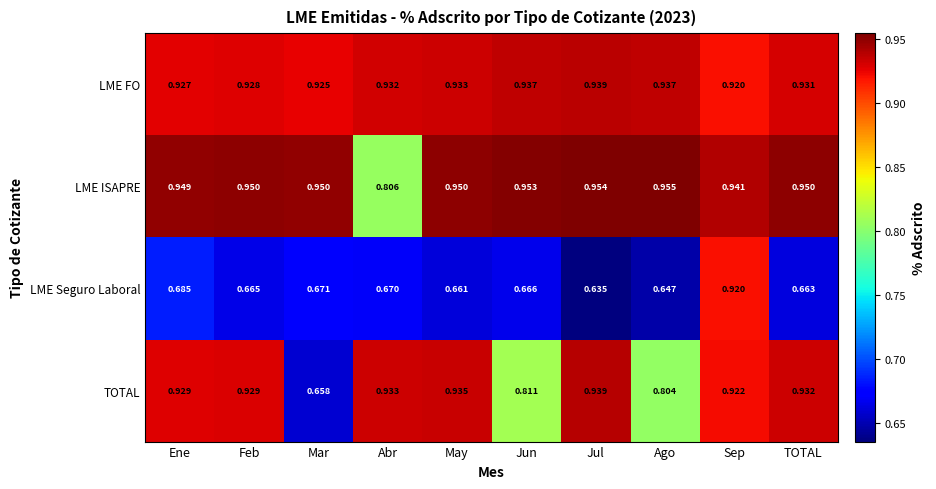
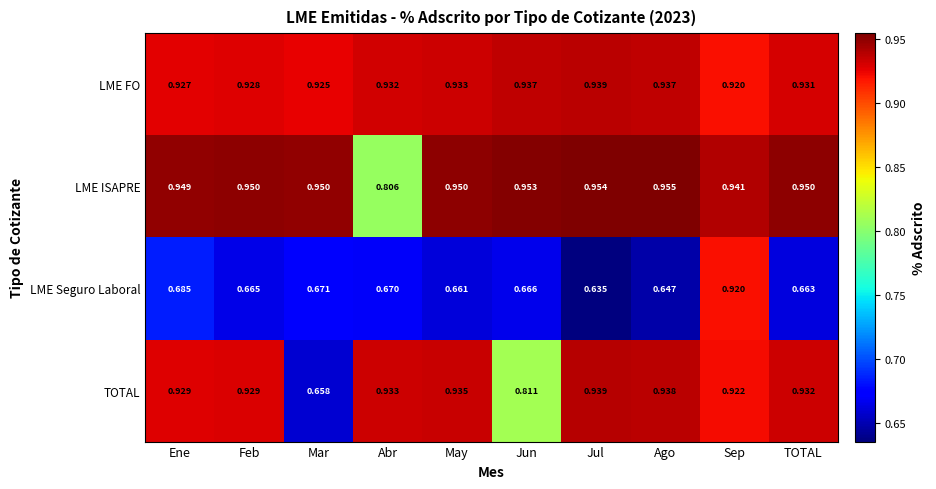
  {
    "LME FO": {
      "Ene": 0.927,
      "Feb": 0.928,
      "Mar": 0.925,
      "Abr": 0.932,
      "May": 0.933,
      "Jun": 0.937,
      "Jul": 0.939,
      "Ago": 0.937,
      "Sep": 0.920,
      "TOTAL": 0.931
    },
    "LME ISAPRE": {
      "Ene": 0.949,
      "Feb": 0.950,
      "Mar": 0.950,
      "Abr": 0.806,
      "May": 0.950,
      "Jun": 0.953,
      "Jul": 0.954,
      "Ago": 0.955,
      "Sep": 0.941,
      "TOTAL": 0.950
    },
    "LME Seguro Laboral": {
      "Ene": 0.685,
      "Feb": 0.665,
      "Mar": 0.671,
      "Abr": 0.670,
      "May": 0.661,
      "Jun": 0.666,
      "Jul": 0.635,
      "Ago": 0.647,
      "Sep": 0.920,
      "TOTAL": 0.663
    },
    "TOTAL": {
      "Ene": 0.929,
      "Feb": 0.929,
      "Mar": 0.658,
      "Abr": 0.933,
      "May": 0.935,
      "Jun": 0.811,
      "Jul": 0.939,
-     "Ago": 0.804,
+     "Ago": 0.938,
      "Sep": 0.922,
      "TOTAL": 0.932
    }
  }
